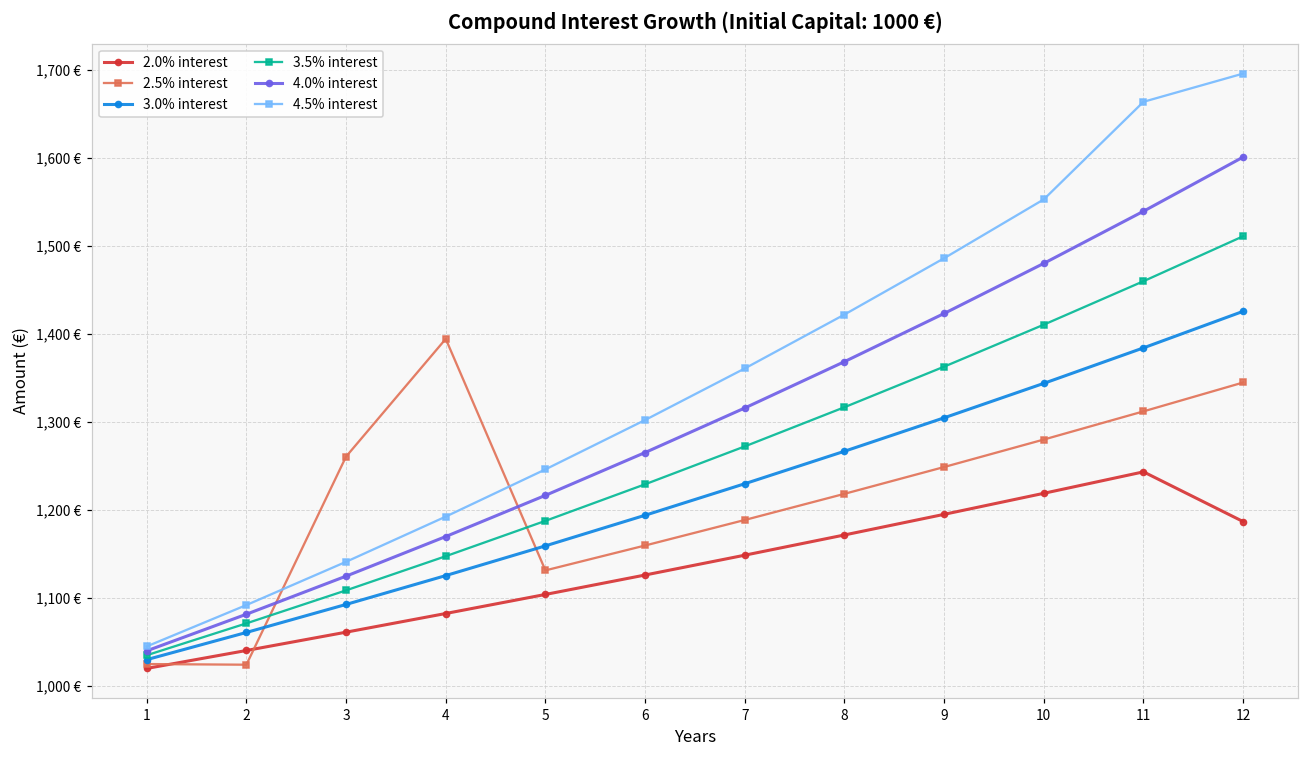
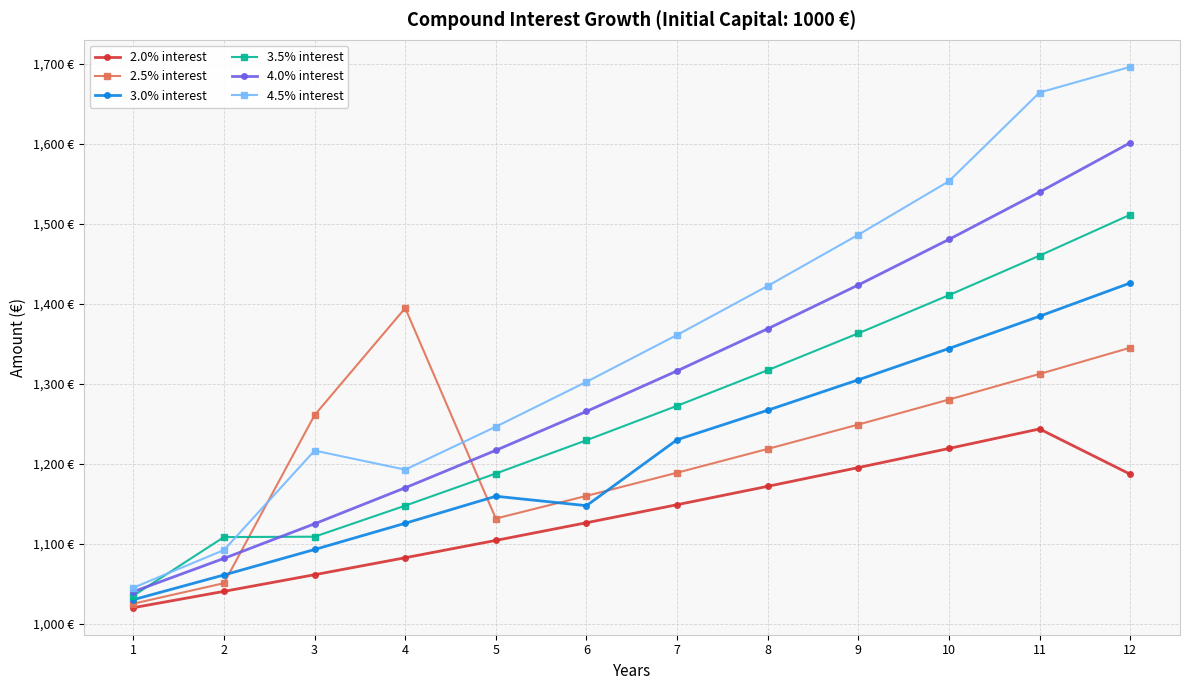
  {
    "2.0% interest": {
      "1": "1,020 €",
      "2": "1,040 €",
      "3": "1,060 €",
      "4": "1,080 €",
      "5": "1,100 €",
      "6": "1,130 €",
      "7": "1,150 €",
      "8": "1,170 €",
      "9": "1,200 €",
      "10": "1,220 €",
      "11": "1,240 €",
      "12": "1,190 €"
    },
    "2.5% interest": {
      "1": "1,030 €",
-     "2": "1,020 €",
+     "2": "1,050 €",
      "3": "1,260 €",
      "4": "1,390 €",
      "5": "1,130 €",
      "6": "1,160 €",
      "7": "1,190 €",
      "8": "1,220 €",
      "9": "1,250 €",
      "10": "1,280 €",
      "11": "1,310 €",
      "12": "1,340 €"
    },
    "3.0% interest": {
      "1": "1,030 €",
      "2": "1,060 €",
      "3": "1,090 €",
      "4": "1,130 €",
      "5": "1,160 €",
-     "6": "1,190 €",
+     "6": "1,150 €",
      "7": "1,230 €",
      "8": "1,270 €",
      "9": "1,300 €",
      "10": "1,340 €",
      "11": "1,380 €",
      "12": "1,430 €"
    },
    "3.5% interest": {
      "1": "1,040 €",
-     "2": "1,070 €",
+     "2": "1,110 €",
      "3": "1,110 €",
      "4": "1,150 €",
      "5": "1,190 €",
      "6": "1,230 €",
      "7": "1,270 €",
      "8": "1,320 €",
      "9": "1,360 €",
      "10": "1,410 €",
      "11": "1,460 €",
      "12": "1,510 €"
    },
    "4.0% interest": {
      "1": "1,040 €",
      "2": "1,080 €",
      "3": "1,120 €",
      "4": "1,170 €",
      "5": "1,220 €",
      "6": "1,270 €",
      "7": "1,320 €",
      "8": "1,370 €",
      "9": "1,420 €",
      "10": "1,480 €",
      "11": "1,540 €",
      "12": "1,600 €"
    },
    "4.5% interest": {
      "1": "1,050 €",
      "2": "1,090 €",
-     "3": "1,140 €",
+     "3": "1,220 €",
      "4": "1,190 €",
      "5": "1,250 €",
      "6": "1,300 €",
      "7": "1,360 €",
      "8": "1,420 €",
      "9": "1,490 €",
      "10": "1,550 €",
      "11": "1,660 €",
      "12": "1,700 €"
    }
  }
